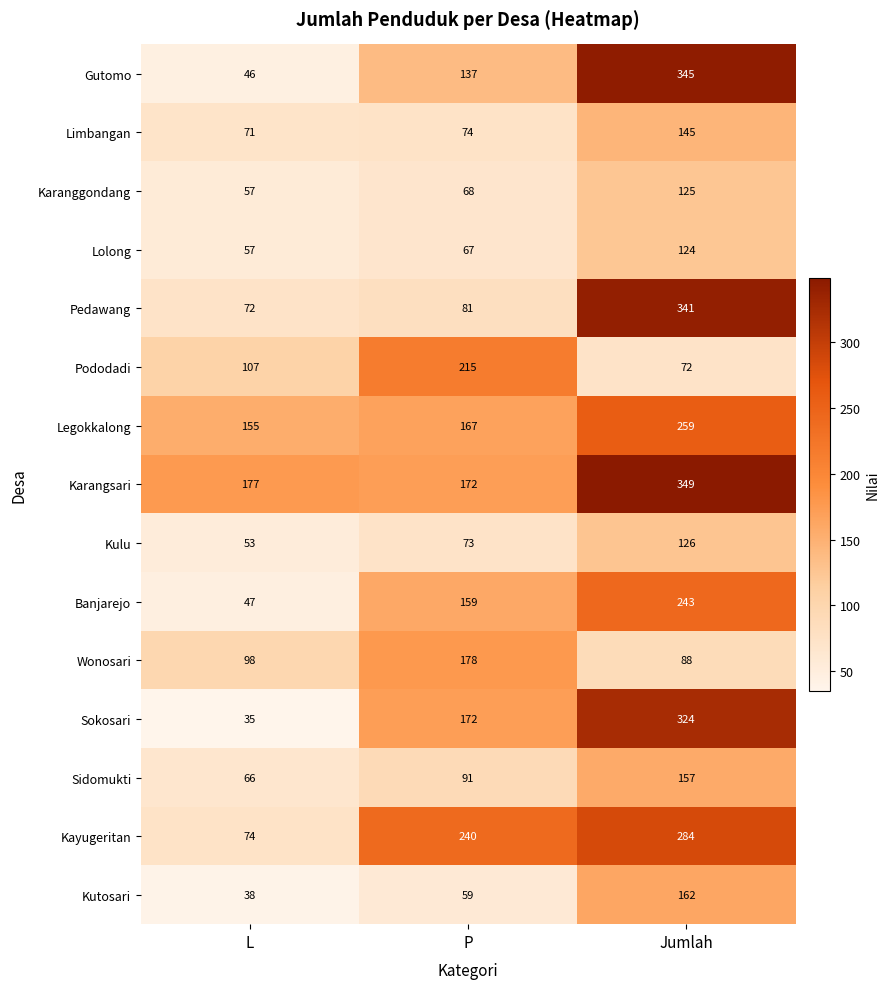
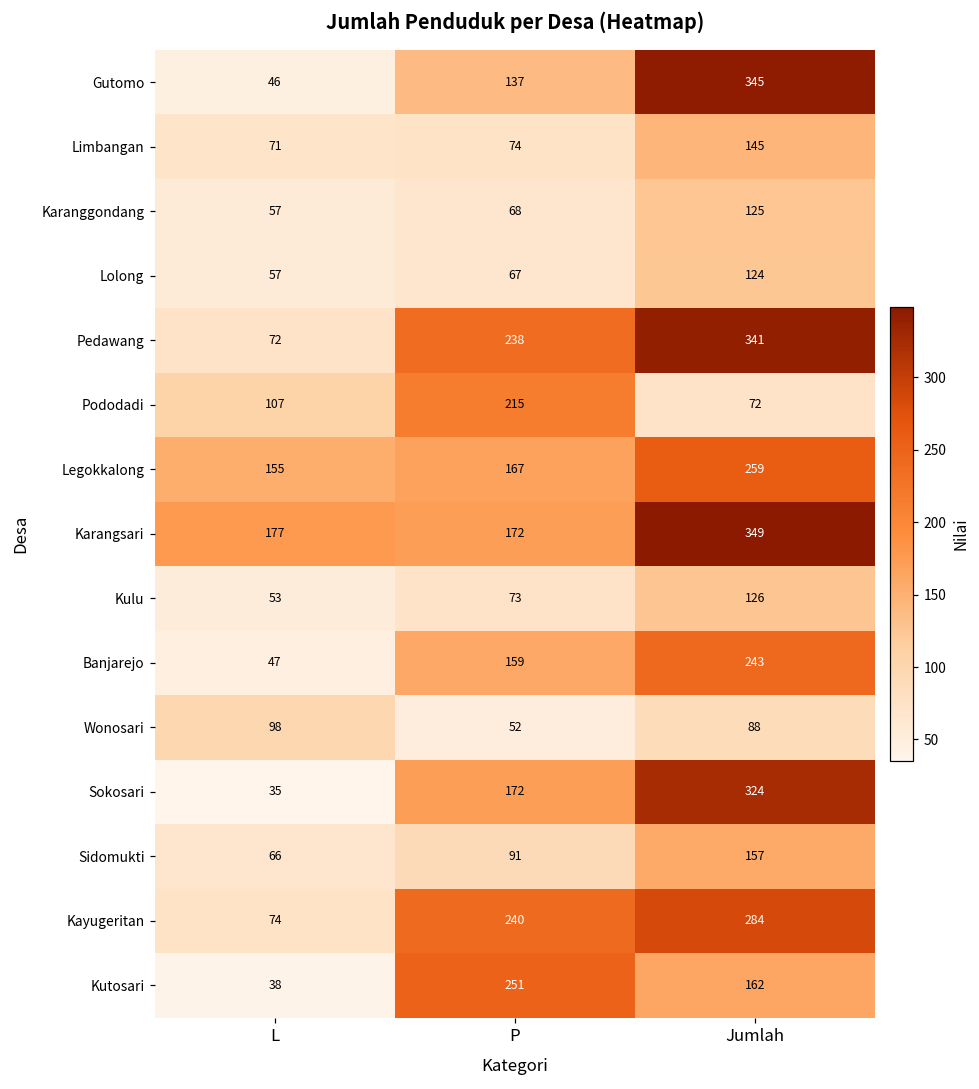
  {
    "Gutomo": {
      "L": 46,
      "P": 137,
      "Jumlah": 345
    },
    "Limbangan": {
      "L": 71,
      "P": 74,
      "Jumlah": 145
    },
    "Karanggondang": {
      "L": 57,
      "P": 68,
      "Jumlah": 125
    },
    "Lolong": {
      "L": 57,
      "P": 67,
      "Jumlah": 124
    },
    "Pedawang": {
      "L": 72,
-     "P": 81,
+     "P": 238,
      "Jumlah": 341
    },
    "Pododadi": {
      "L": 107,
      "P": 215,
      "Jumlah": 72
    },
    "Legokkalong": {
      "L": 155,
      "P": 167,
      "Jumlah": 259
    },
    "Karangsari": {
      "L": 177,
      "P": 172,
      "Jumlah": 349
    },
    "Kulu": {
      "L": 53,
      "P": 73,
      "Jumlah": 126
    },
    "Banjarejo": {
      "L": 47,
      "P": 159,
      "Jumlah": 243
    },
    "Wonosari": {
      "L": 98,
-     "P": 178,
+     "P": 52,
      "Jumlah": 88
    },
    "Sokosari": {
      "L": 35,
      "P": 172,
      "Jumlah": 324
    },
    "Sidomukti": {
      "L": 66,
      "P": 91,
      "Jumlah": 157
    },
    "Kayugeritan": {
      "L": 74,
      "P": 240,
      "Jumlah": 284
    },
    "Kutosari": {
      "L": 38,
-     "P": 59,
+     "P": 251,
      "Jumlah": 162
    }
  }
